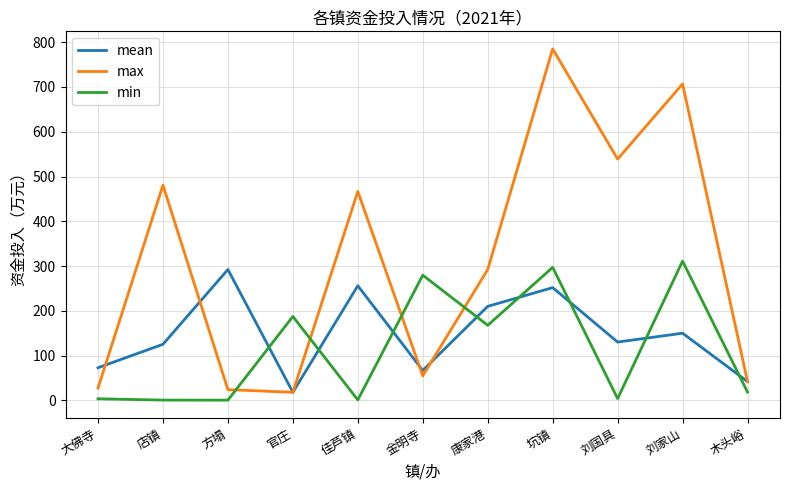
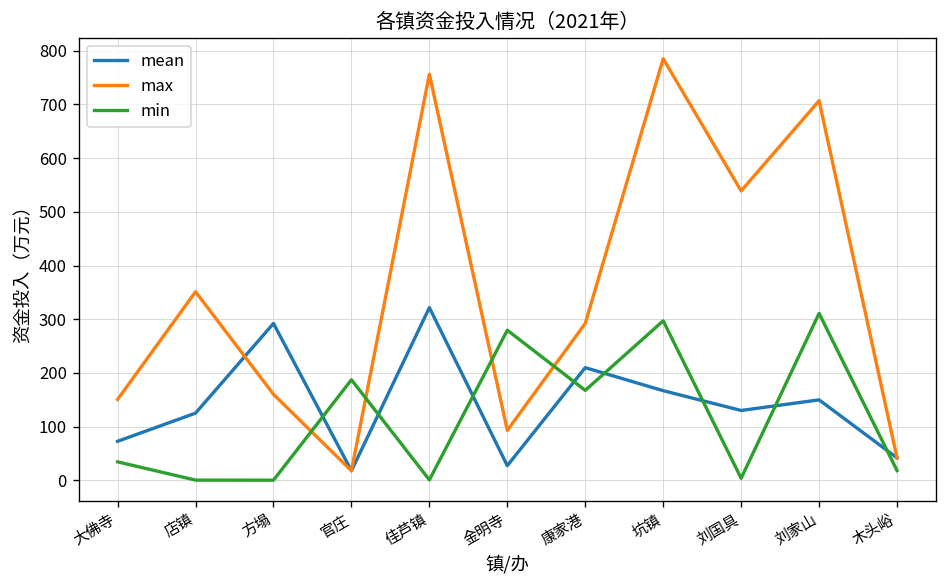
  {
    "mean": {
      "大佛寺": 70,
      "店镇": 130,
      "方塌": 290,
-     "佳芦镇": 260,
-     "金明寺": 70,
+     "佳芦镇": 320,
+     "金明寺": 30,
      "康家港": 210,
-     "坑镇": 250,
+     "坑镇": 170,
      "刘国具": 130,
      "刘家山": 150
    },
    "max": {
-     "大佛寺": 30,
-     "店镇": 480,
-     "方塌": 20,
-     "佳芦镇": 470,
-     "金明寺": 50,
+     "大佛寺": 150,
+     "店镇": 350,
+     "方塌": 160,
+     "佳芦镇": 760,
+     "金明寺": 90,
      "康家港": 290,
      "坑镇": 790,
      "刘国具": 540,
      "刘家山": 710
    },
    "min": {
-     "大佛寺": 0,
+     "大佛寺": 30,
      "店镇": 0,
      "方塌": 0,
      "官庄": 190,
      "佳芦镇": 0,
      "金明寺": 280,
      "康家港": 170,
      "坑镇": 300,
      "刘国具": 0,
      "刘家山": 310,
      "木头峪": 20
    }
  }
